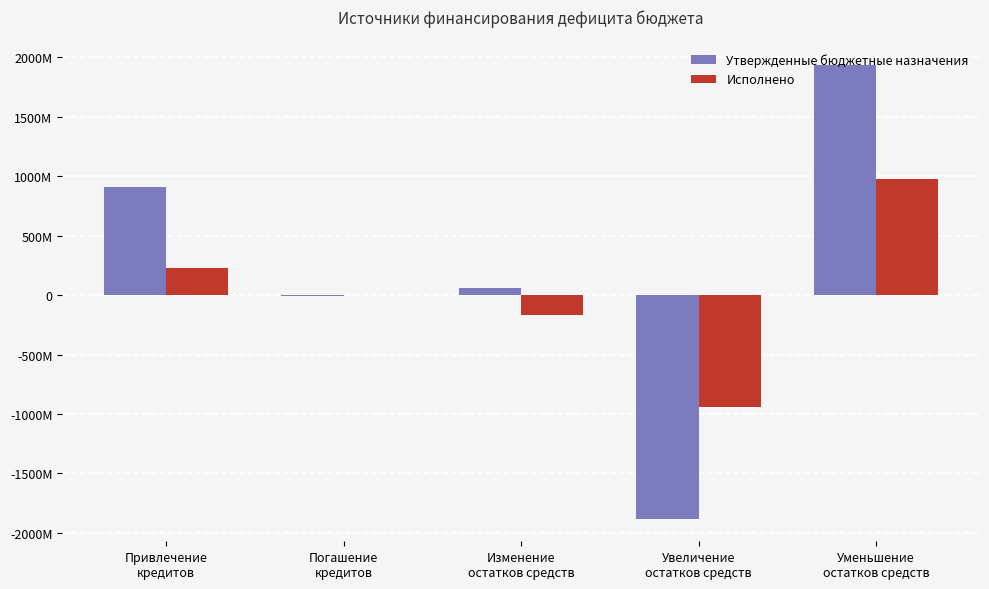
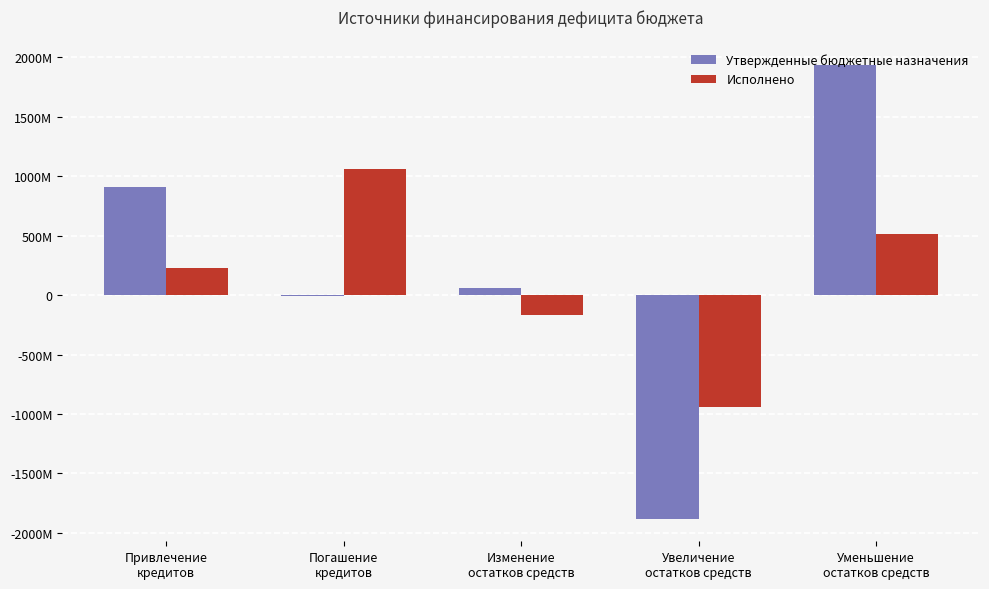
  {
    "Утвержденные бюджетные назначения": {
      "Привлечение кредитов": 910000000,
      "Изменение остатков средств": 60000000,
      "Увеличение остатков средств": -1880000000,
      "Уменьшение остатков средств": 1930000000
    },
    "Исполнено": {
      "Привлечение кредитов": 230000000,
-     "Погашение кредитов": 0,
+     "Погашение кредитов": 1060000000,
      "Изменение остатков средств": -170000000,
      "Увеличение остатков средств": -940000000,
-     "Уменьшение остатков средств": 980000000
+     "Уменьшение остатков средств": 510000000
    }
  }
